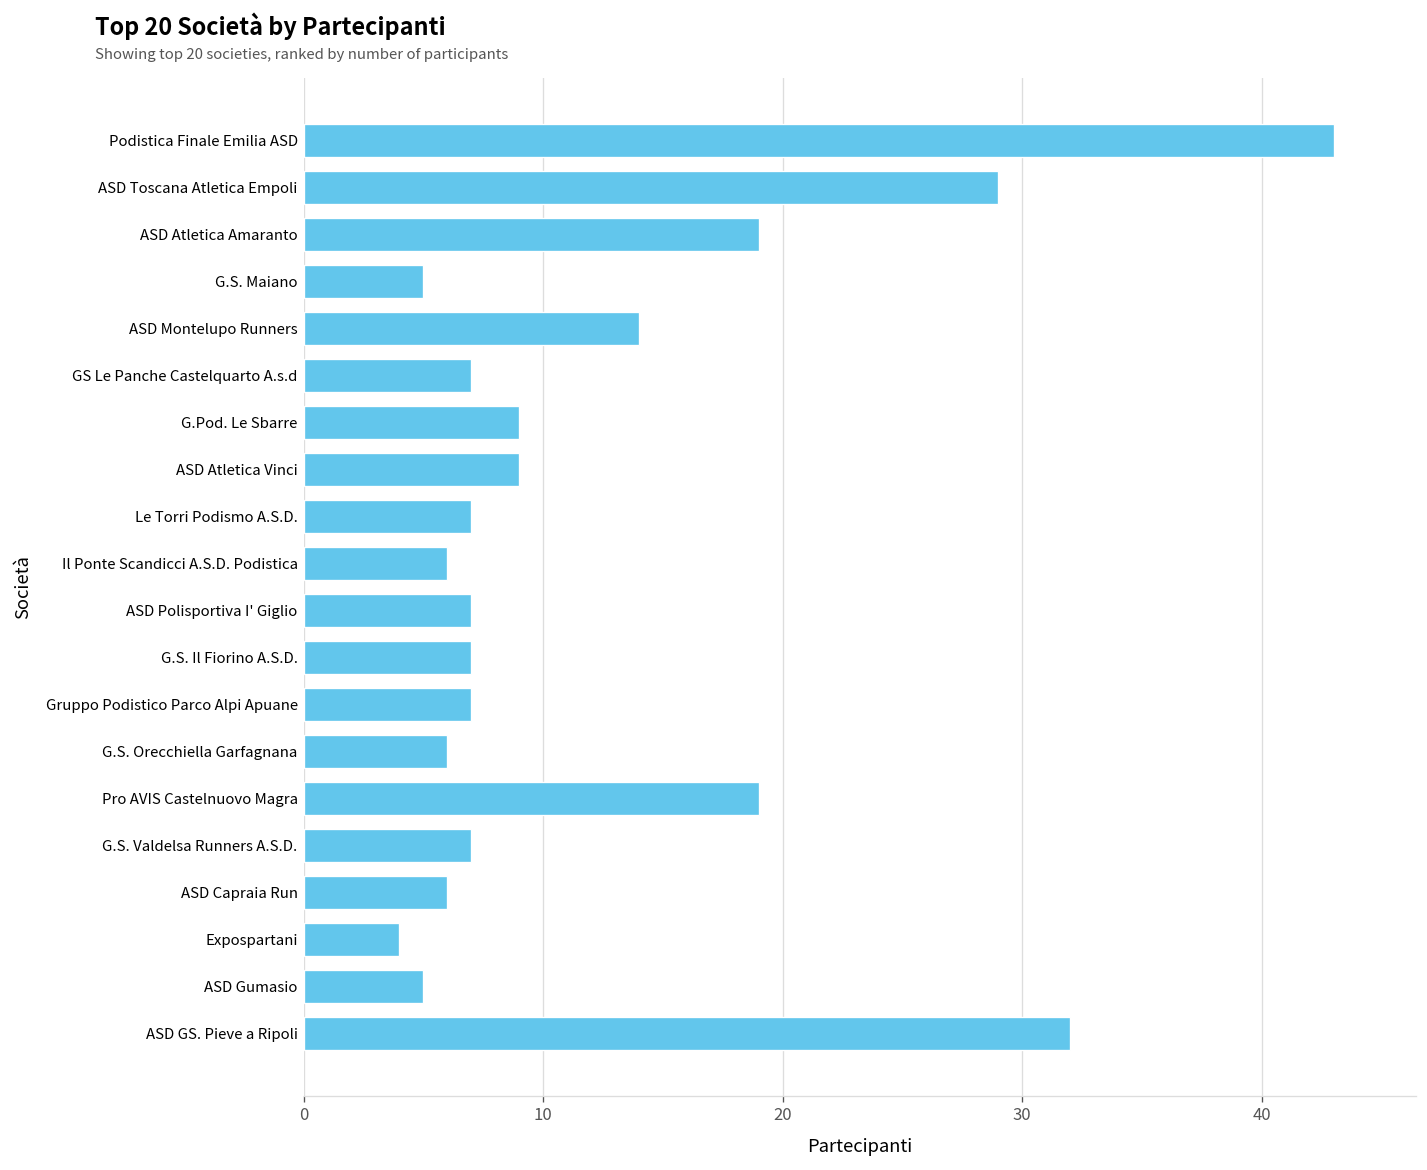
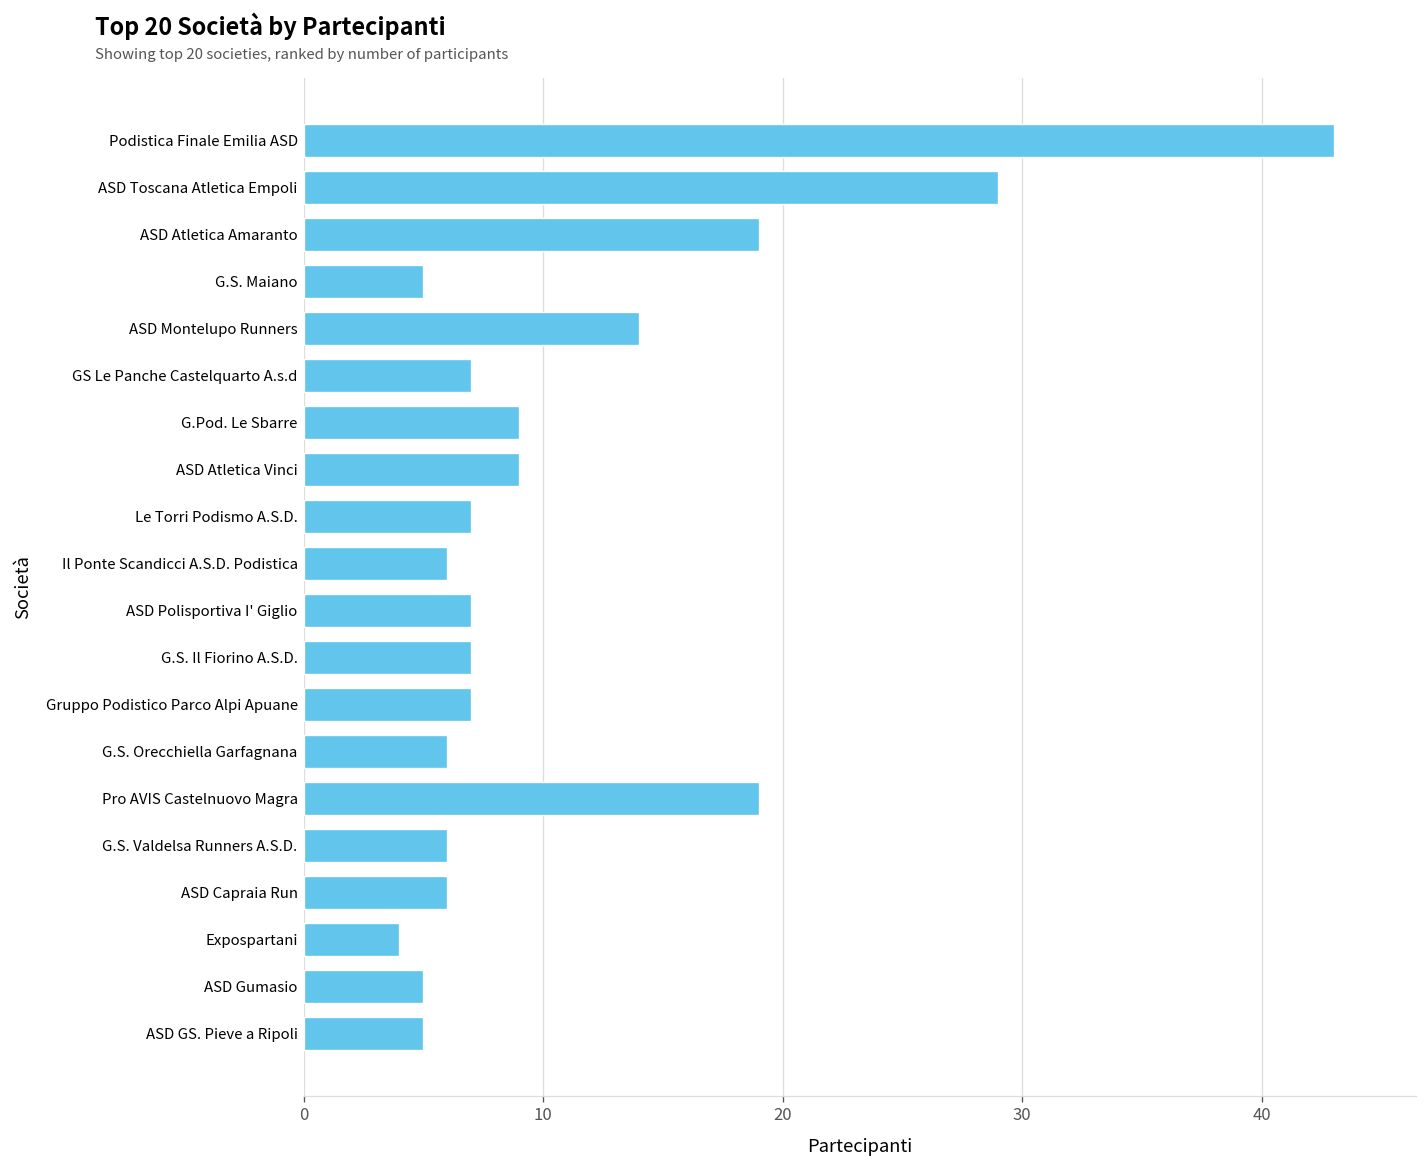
  {
    "Podistica Finale Emilia ASD": 43,
    "ASD Toscana Atletica Empoli": 29,
    "ASD Atletica Amaranto": 19,
    "G.S. Maiano": 5,
    "ASD Montelupo Runners": 14,
    "GS Le Panche Castelquarto A.s.d": 7,
    "G.Pod. Le Sbarre": 9,
    "ASD Atletica Vinci": 9,
    "Le Torri Podismo A.S.D.": 7,
    "Il Ponte Scandicci A.S.D. Podistica": 6,
    "ASD Polisportiva I' Giglio": 7,
    "G.S. Il Fiorino A.S.D.": 7,
    "Gruppo Podistico Parco Alpi Apuane": 7,
    "G.S. Orecchiella Garfagnana": 6,
    "Pro AVIS Castelnuovo Magra": 19,
-   "G.S. Valdelsa Runners A.S.D.": 7,
+   "G.S. Valdelsa Runners A.S.D.": 6,
    "ASD Capraia Run": 6,
    "Expospartani": 4,
    "ASD Gumasio": 5,
-   "ASD GS. Pieve a Ripoli": 32
+   "ASD GS. Pieve a Ripoli": 5
  }
